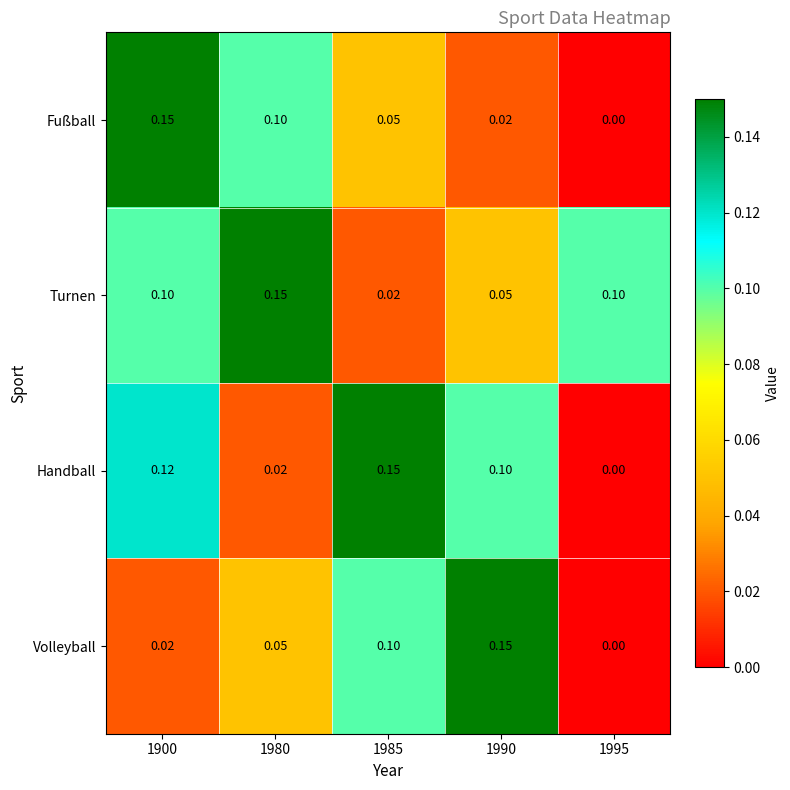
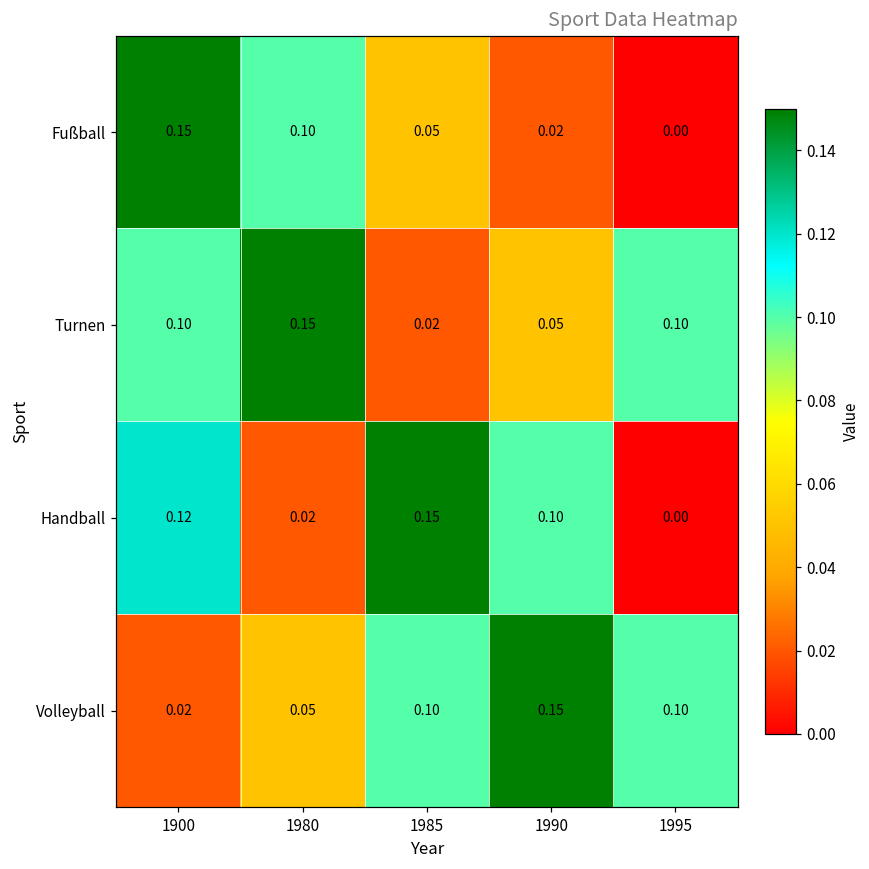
  {
    "Fußball": {
      "1900": 0.15,
      "1980": 0.10,
      "1985": 0.05,
      "1990": 0.02,
      "1995": 0.00
    },
    "Turnen": {
      "1900": 0.10,
      "1980": 0.15,
      "1985": 0.02,
      "1990": 0.05,
      "1995": 0.10
    },
    "Handball": {
      "1900": 0.12,
      "1980": 0.02,
      "1985": 0.15,
      "1990": 0.10,
      "1995": 0.00
    },
    "Volleyball": {
      "1900": 0.02,
      "1980": 0.05,
      "1985": 0.10,
      "1990": 0.15,
-     "1995": 0.00
+     "1995": 0.10
    }
  }
